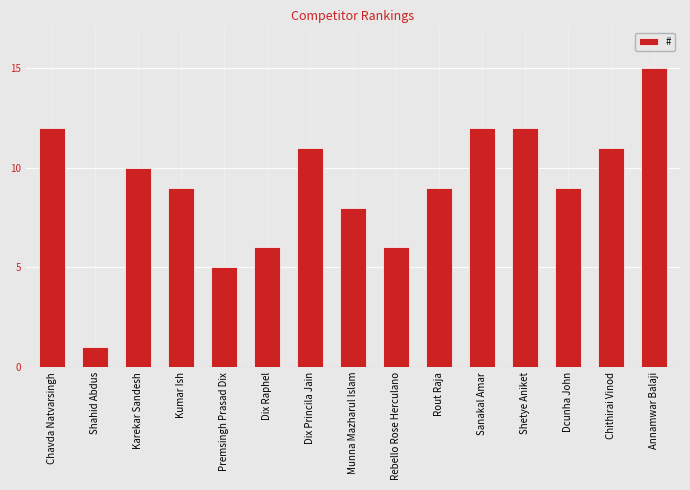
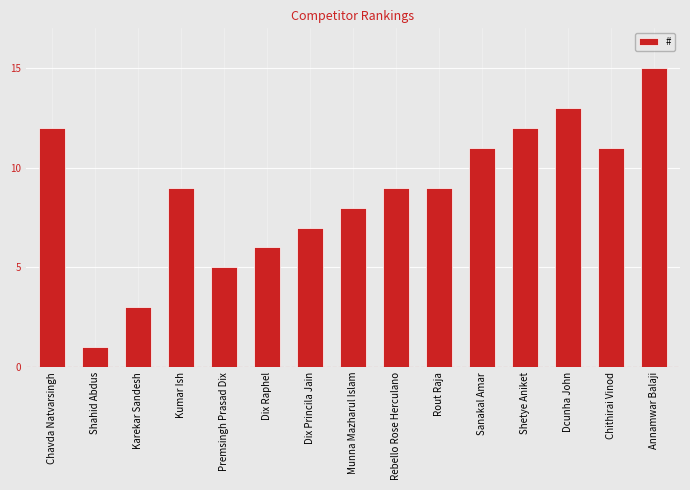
  {
    "Chavda Natvarsingh": 12,
    "Shahid Abdus": 1,
-   "Karekar Sandesh": 10,
+   "Karekar Sandesh": 3,
    "Kumar Ish": 9,
    "Premsingh Prasad Dix": 5,
    "Dix Raphel": 6,
-   "Dix Princila Jain": 11,
+   "Dix Princila Jain": 7,
    "Munna Mazharul Islam": 8,
-   "Rebello Rose Herculano": 6,
+   "Rebello Rose Herculano": 9,
    "Rout Raja": 9,
-   "Sanakal Amar": 12,
+   "Sanakal Amar": 11,
    "Shetye Aniket": 12,
-   "Dcunha John": 9,
+   "Dcunha John": 13,
    "Chithirai Vinod": 11,
    "Annamwar Balaji": 15
  }
